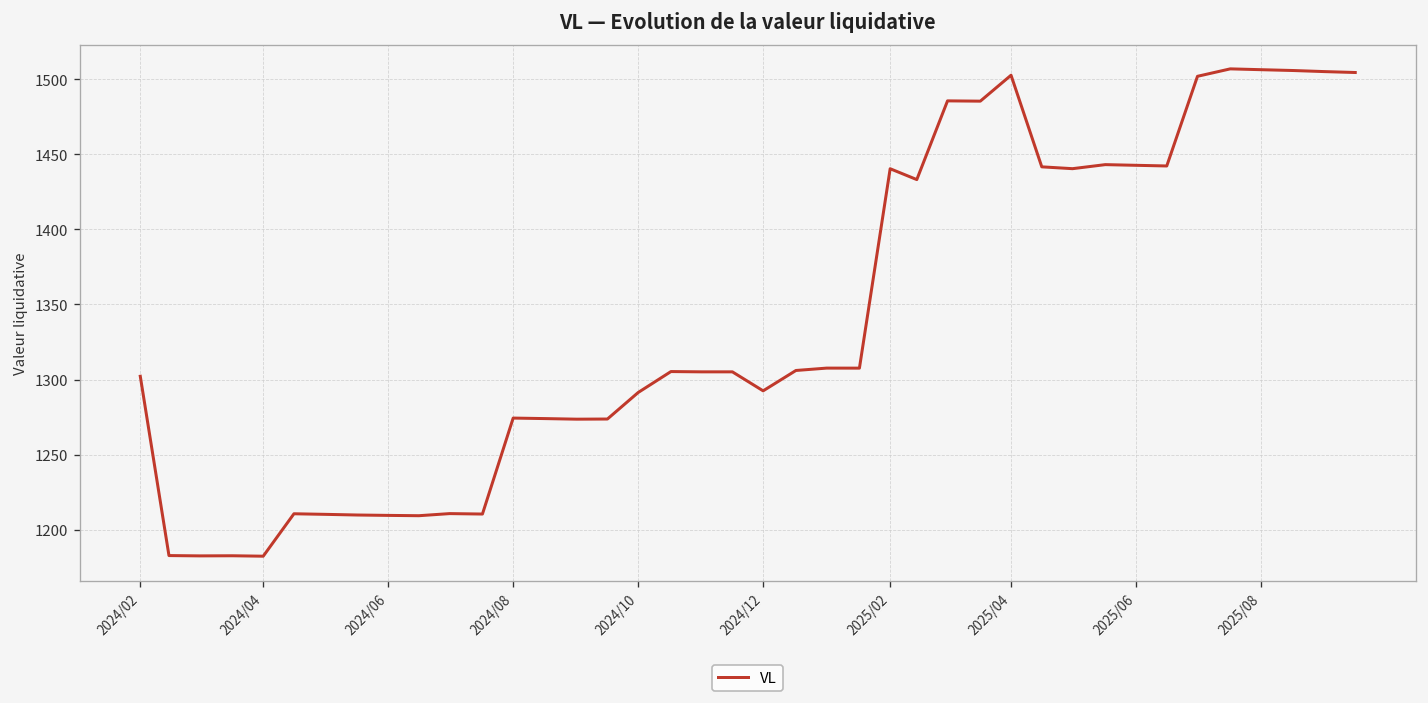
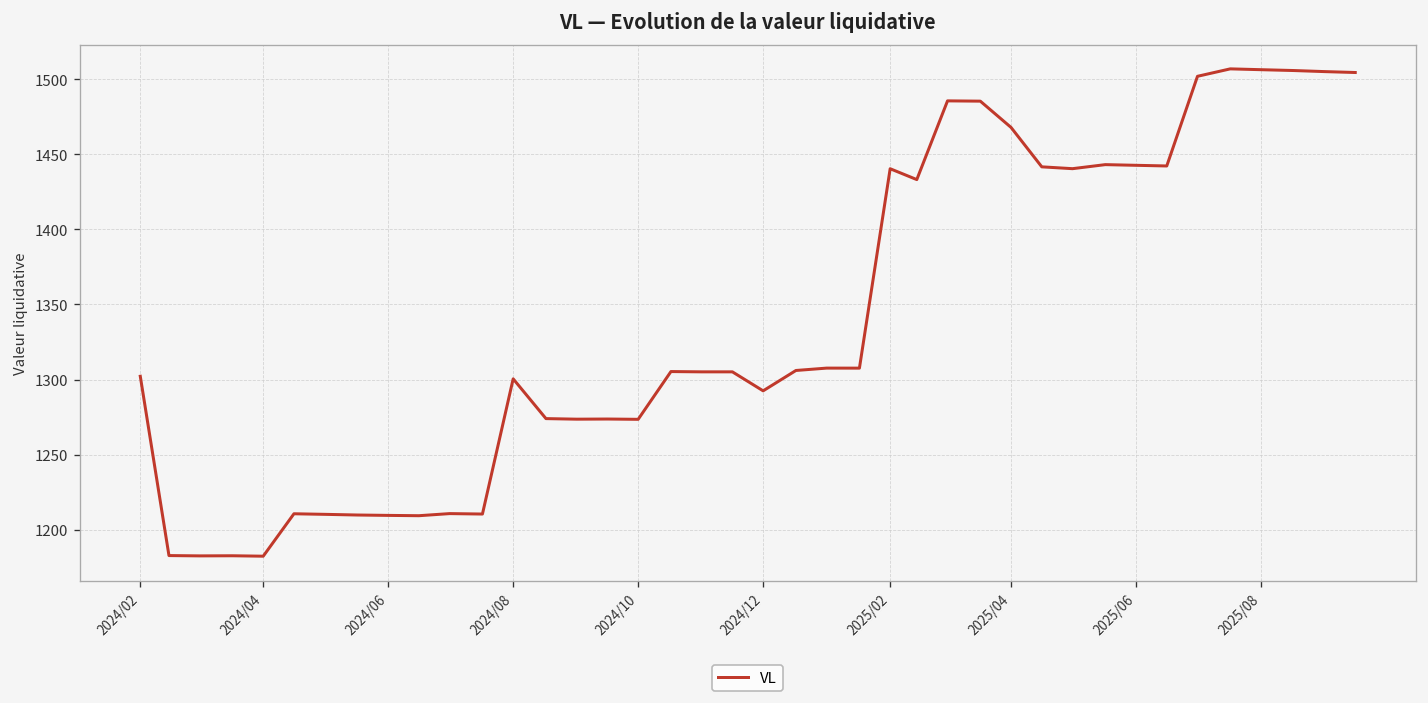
  {
    "2024/02": 1302,
    "2024/04": 1182,
    "2024/06": 1210,
-   "2024/08": 1274,
-   "2024/10": 1291,
+   "2024/08": 1300,
+   "2024/10": 1274,
    "2024/12": 1293,
    "2025/02": 1440,
-   "2025/04": 1503,
+   "2025/04": 1468,
    "2025/06": 1443,
    "2025/08": 1506
  }
